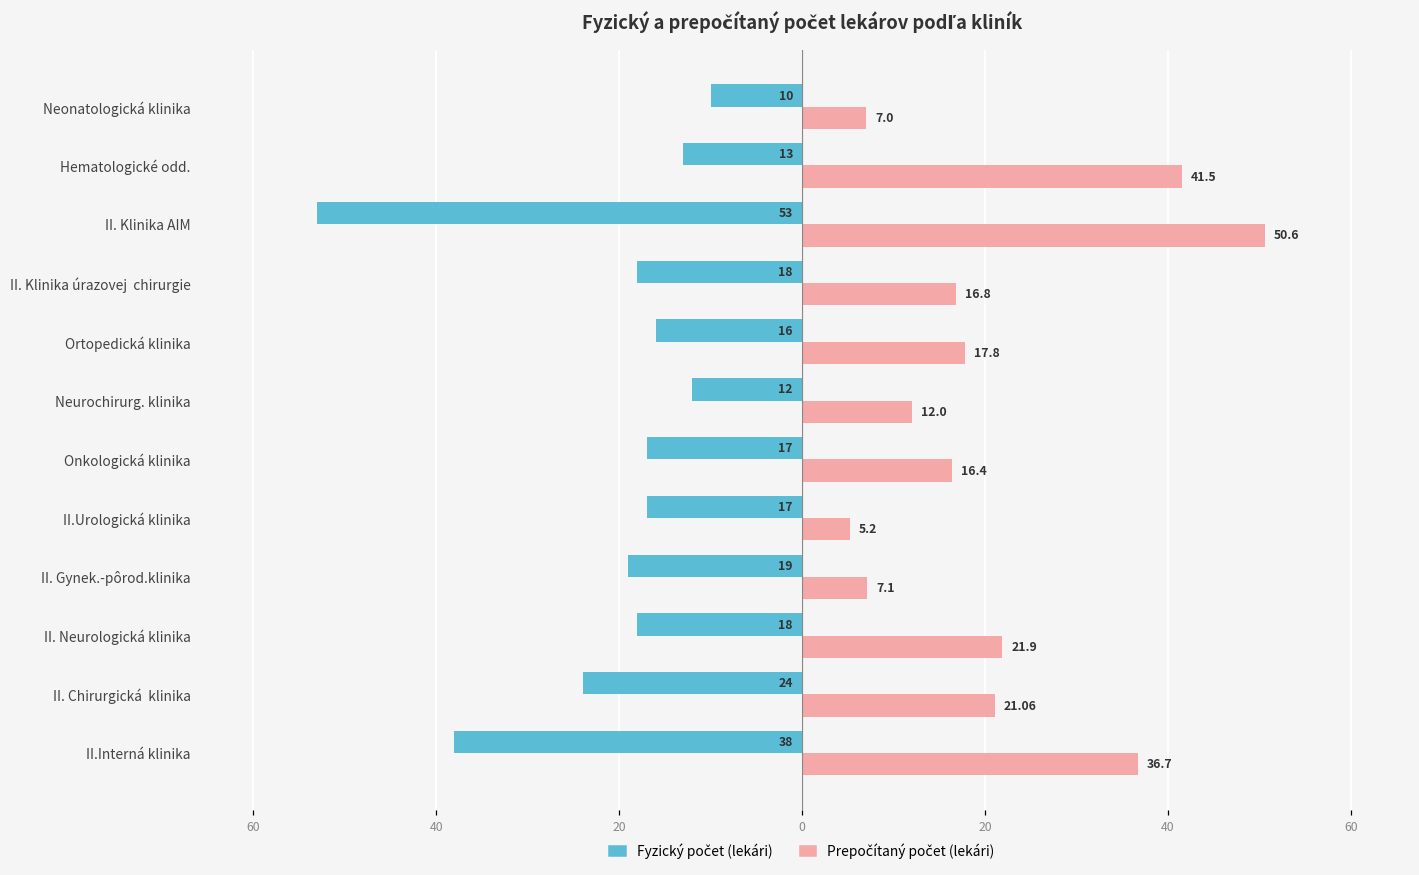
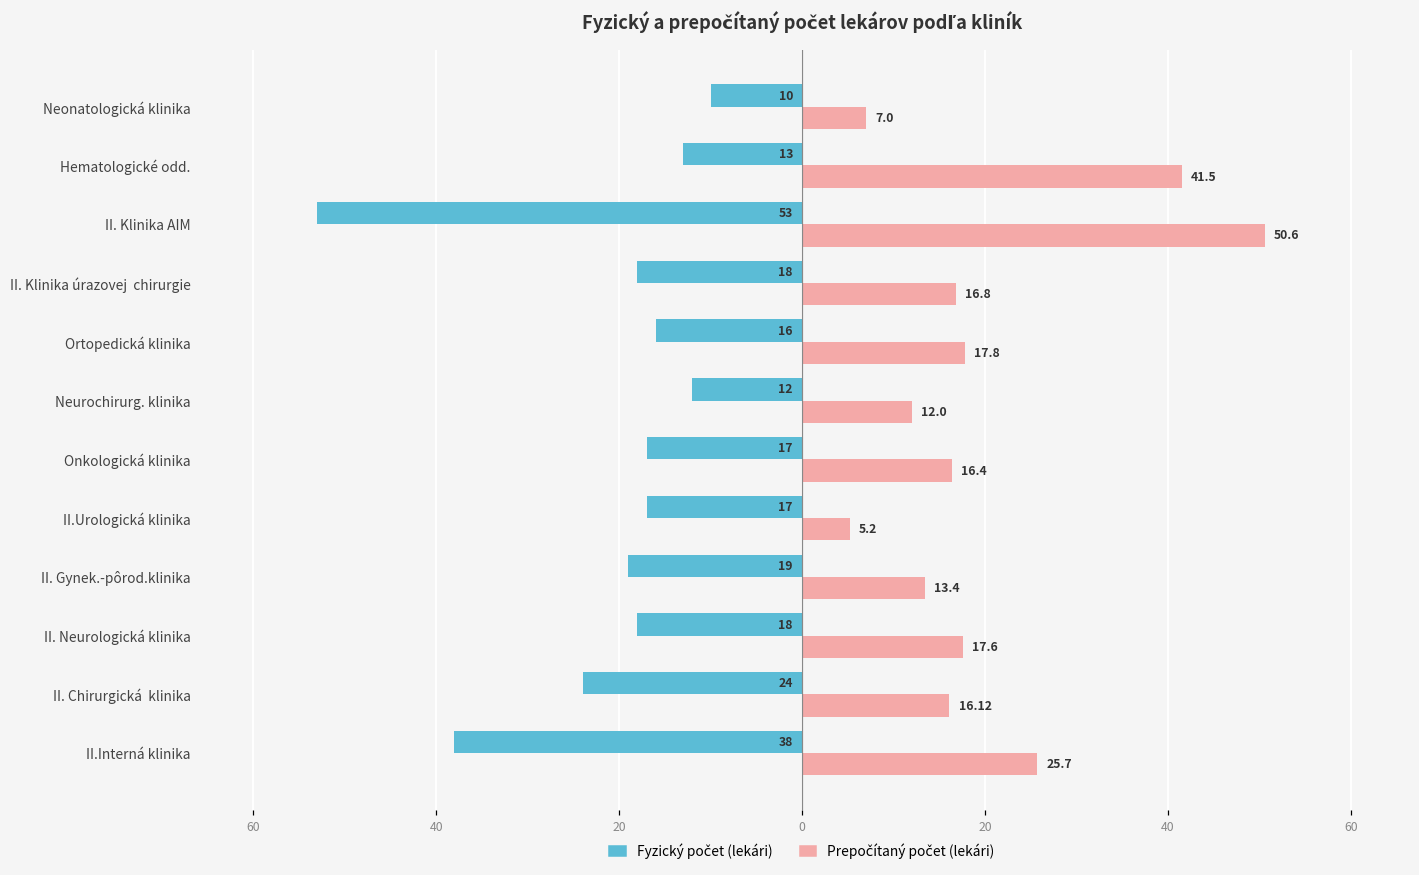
  {
    "Prepočítaný počet (lekári)": {
      "Neonatologická klinika": 7.0,
      "Hematologické odd.": 41.5,
      "II. Klinika AIM": 50.6,
      "II. Klinika úrazovej chirurgie": 16.8,
      "Ortopedická klinika": 17.8,
      "Neurochirurg. klinika": 12.0,
      "Onkologická klinika": 16.4,
      "II.Urologická klinika": 5.2,
-     "II. Gynek.-pôrod.klinika": 7.1,
-     "II. Neurologická klinika": 21.9,
-     "II. Chirurgická klinika": 21.06,
-     "II.Interná klinika": 36.7
+     "II. Gynek.-pôrod.klinika": 13.4,
+     "II. Neurologická klinika": 17.6,
+     "II. Chirurgická klinika": 16.12,
+     "II.Interná klinika": 25.7
    }
  }
